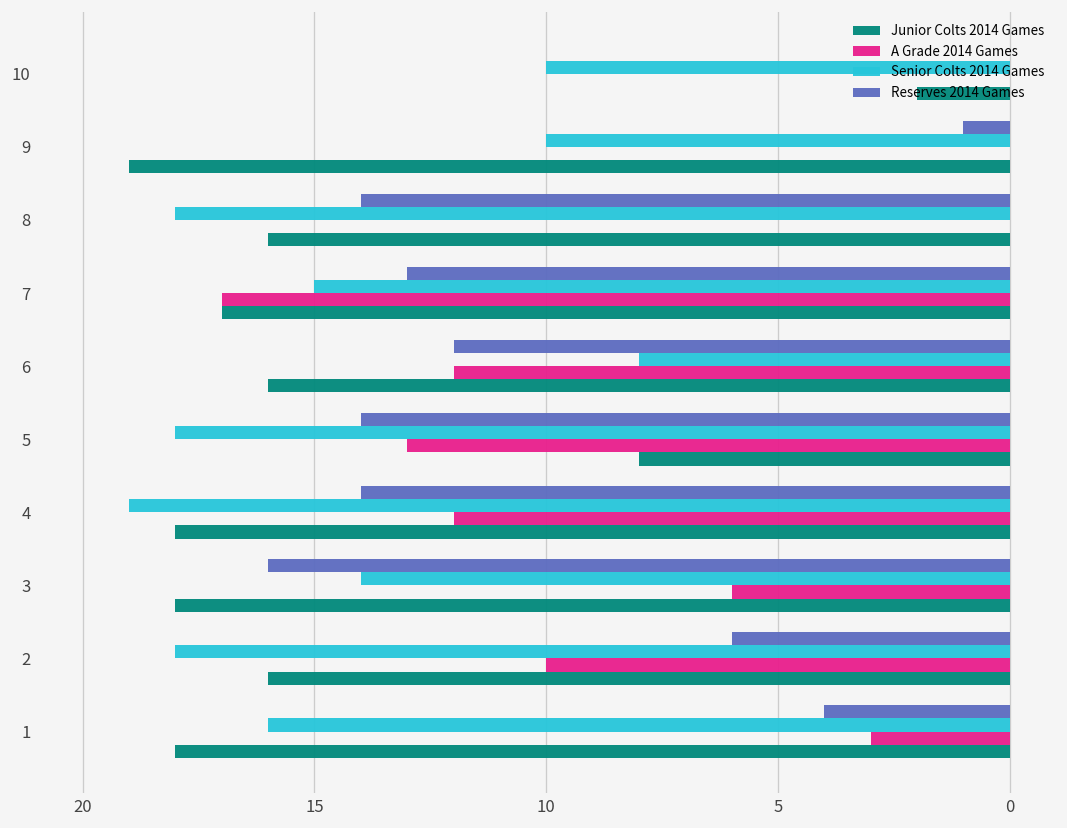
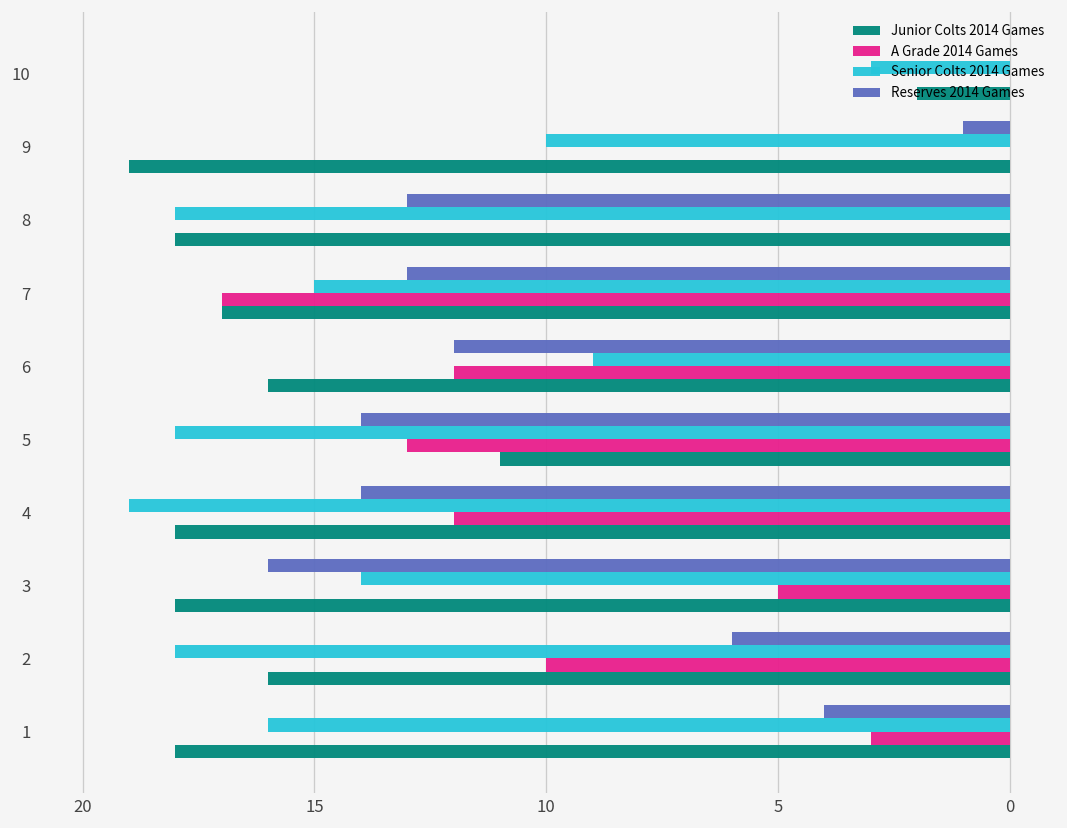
  {
    "Junior Colts 2014 Games": {
      "10": 2,
      "9": 19,
-     "8": 16,
+     "8": 18,
      "7": 17,
      "6": 16,
-     "5": 8,
+     "5": 11,
      "4": 18,
      "3": 18,
      "2": 16,
      "1": 18
    },
    "A Grade 2014 Games": {
      "10": 0,
      "9": 0,
      "8": 0,
      "7": 17,
      "6": 12,
      "5": 13,
      "4": 12,
-     "3": 6,
+     "3": 5,
      "2": 10,
      "1": 3
    },
    "Senior Colts 2014 Games": {
-     "10": 10,
+     "10": 3,
      "9": 10,
      "8": 18,
      "7": 15,
-     "6": 8,
+     "6": 9,
      "5": 18,
      "4": 19,
      "3": 14,
      "2": 18,
      "1": 16
    },
    "Reserves 2014 Games": {
      "10": 0,
      "9": 1,
-     "8": 14,
+     "8": 13,
      "7": 13,
      "6": 12,
      "5": 14,
      "4": 14,
      "3": 16,
      "2": 6,
      "1": 4
    }
  }
